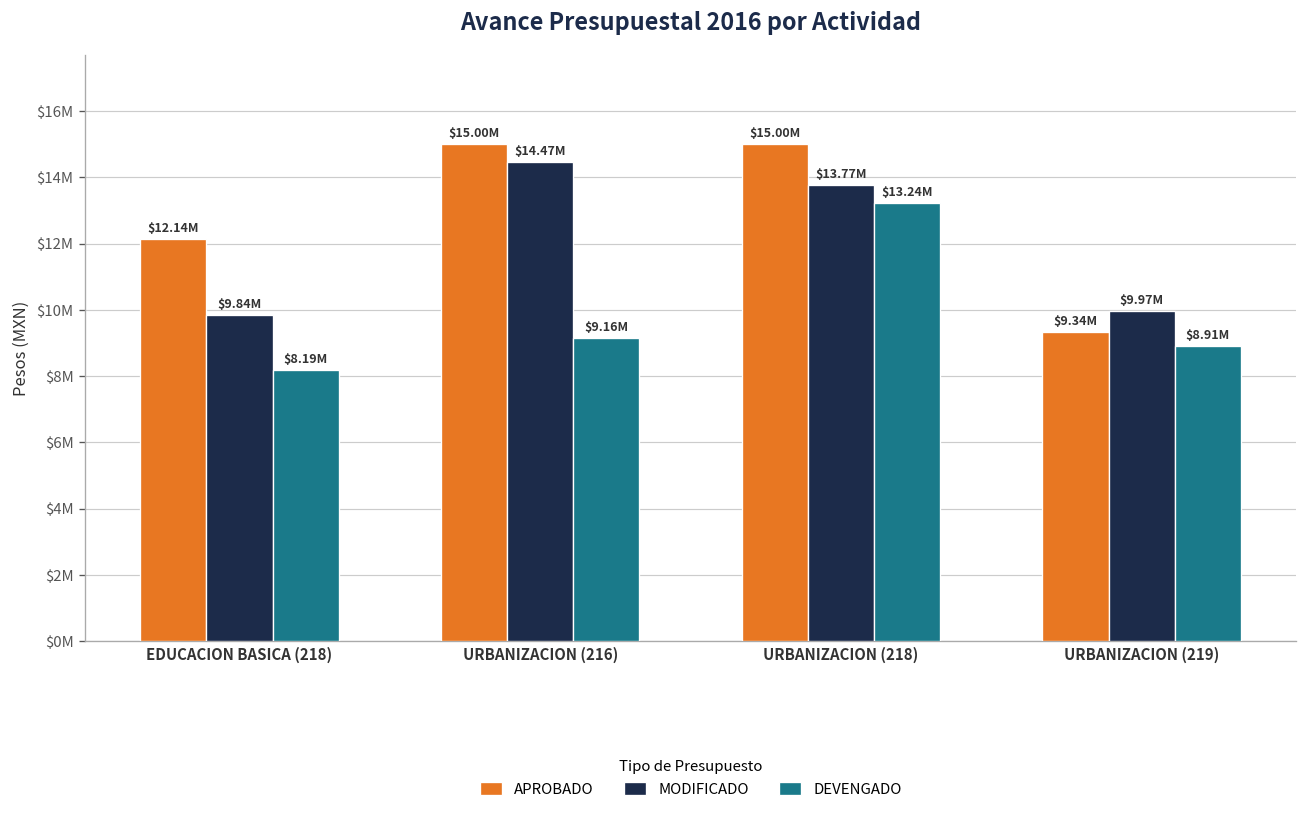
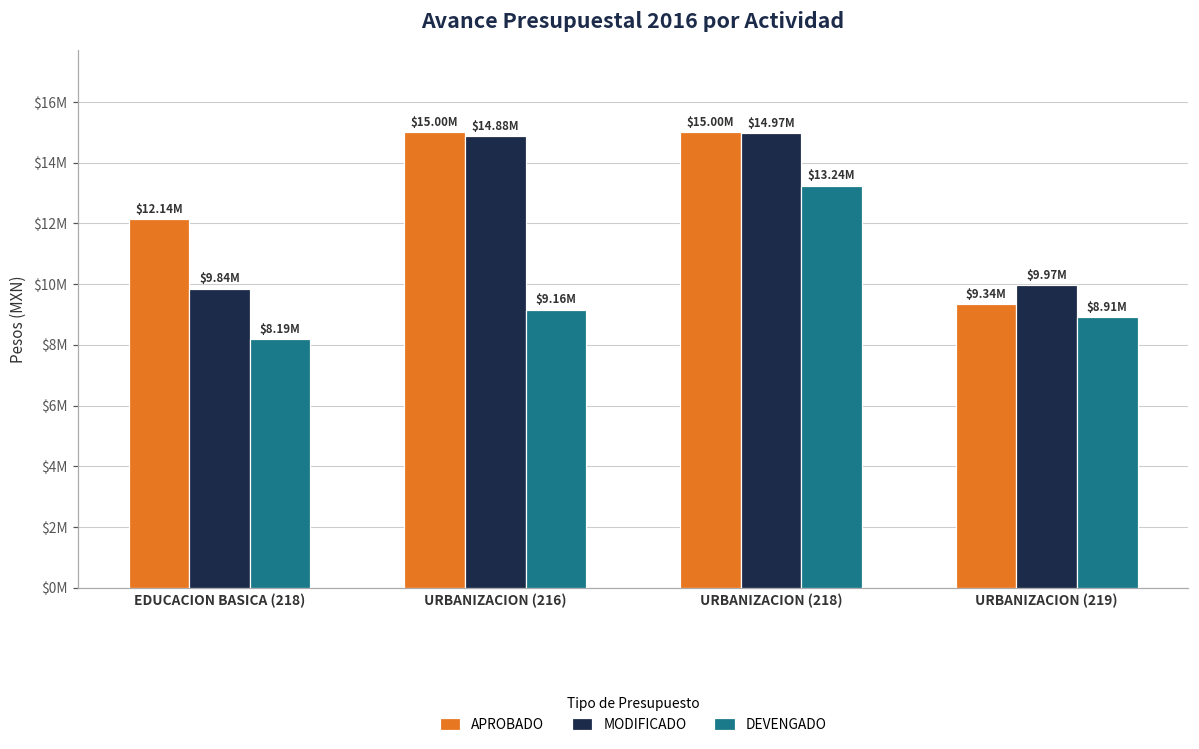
  {
    "APROBADO": {
      "EDUCACION BASICA (218)": "$12.14M",
      "URBANIZACION (216)": "$15.00M",
      "URBANIZACION (218)": "$15.00M",
      "URBANIZACION (219)": "$9.34M"
    },
    "MODIFICADO": {
      "EDUCACION BASICA (218)": "$9.84M",
-     "URBANIZACION (216)": "$14.47M",
-     "URBANIZACION (218)": "$13.77M",
+     "URBANIZACION (216)": "$14.88M",
+     "URBANIZACION (218)": "$14.97M",
      "URBANIZACION (219)": "$9.97M"
    },
    "DEVENGADO": {
      "EDUCACION BASICA (218)": "$8.19M",
      "URBANIZACION (216)": "$9.16M",
      "URBANIZACION (218)": "$13.24M",
      "URBANIZACION (219)": "$8.91M"
    }
  }
